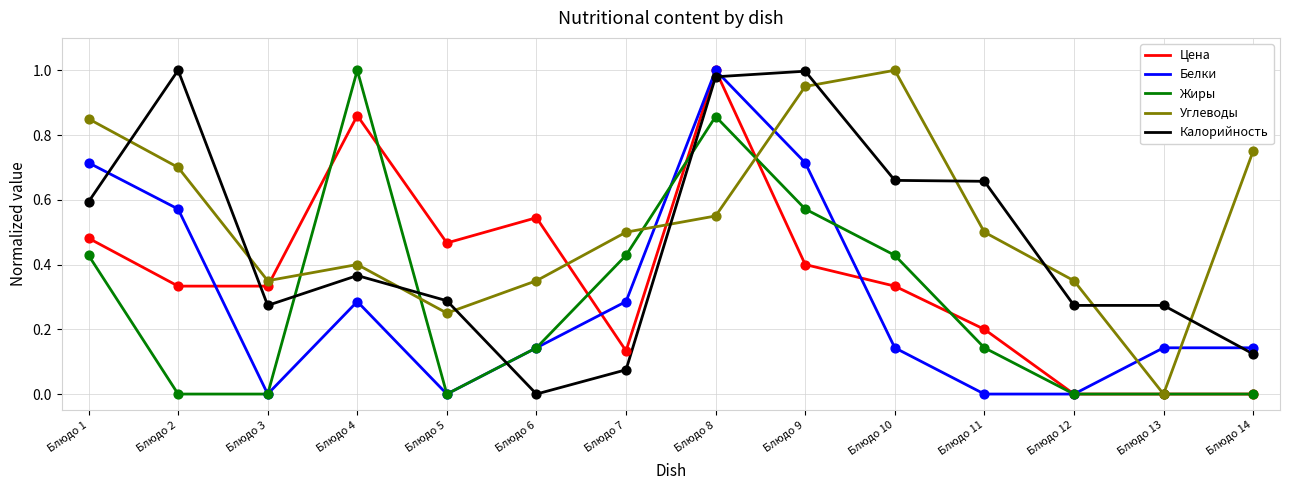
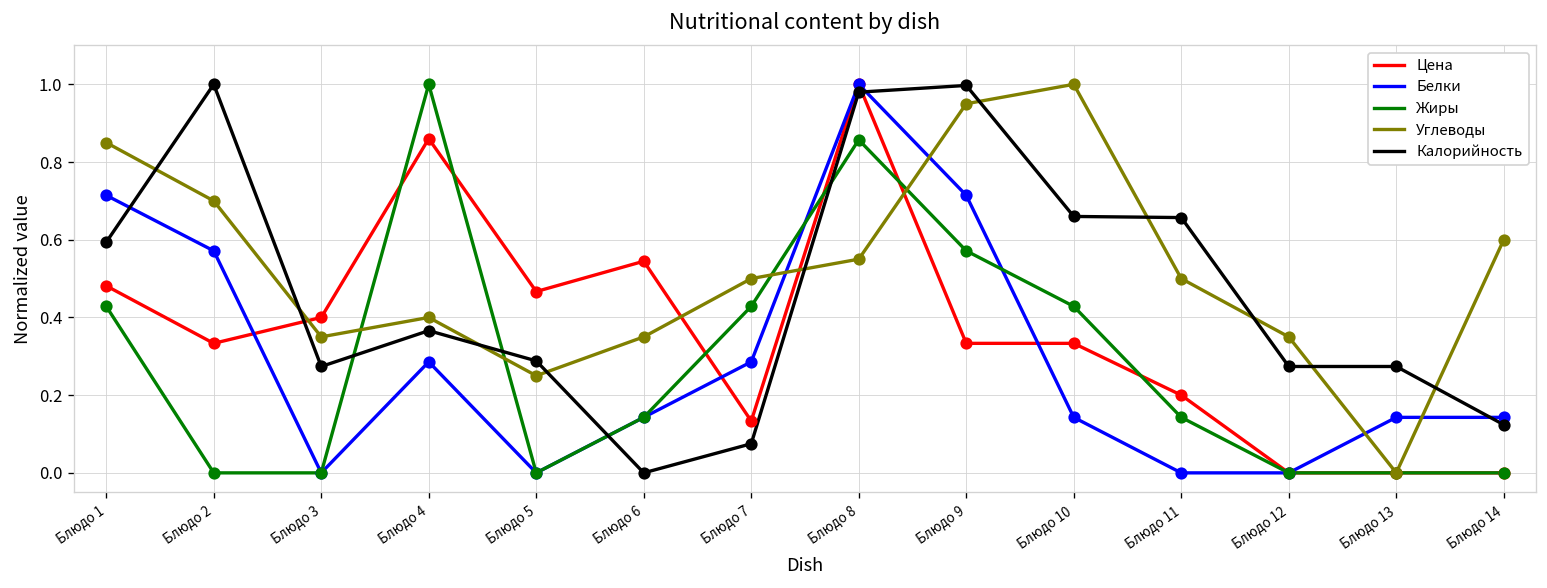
  {
    "Цена": {
      "Блюдо 1": 0.48,
      "Блюдо 2": 0.33,
-     "Блюдо 3": 0.33,
+     "Блюдо 3": 0.40,
      "Блюдо 4": 0.86,
      "Блюдо 5": 0.47,
      "Блюдо 6": 0.54,
      "Блюдо 7": 0.13,
-     "Блюдо 9": 0.40,
+     "Блюдо 9": 0.33,
      "Блюдо 10": 0.33,
      "Блюдо 11": 0.20
    },
    "Белки": {
      "Блюдо 1": 0.71,
      "Блюдо 2": 0.57,
      "Блюдо 4": 0.29,
      "Блюдо 7": 0.29,
      "Блюдо 9": 0.71,
      "Блюдо 10": 0.14,
      "Блюдо 11": 0.00,
      "Блюдо 13": 0.14,
      "Блюдо 14": 0.14
    },
    "Жиры": {
      "Блюдо 1": 0.43,
      "Блюдо 2": 0.00,
      "Блюдо 4": 1.00,
      "Блюдо 7": 0.43,
      "Блюдо 8": 0.86,
      "Блюдо 9": 0.57,
      "Блюдо 10": 0.43,
      "Блюдо 11": 0.14
    },
    "Углеводы": {
      "Блюдо 1": 0.85,
      "Блюдо 2": 0.70,
      "Блюдо 3": 0.35,
      "Блюдо 4": 0.40,
      "Блюдо 5": 0.25,
      "Блюдо 6": 0.35,
      "Блюдо 7": 0.50,
      "Блюдо 8": 0.55,
      "Блюдо 9": 0.95,
      "Блюдо 10": 1.00,
      "Блюдо 11": 0.50,
      "Блюдо 12": 0.35,
-     "Блюдо 14": 0.75
+     "Блюдо 14": 0.60
    },
    "Калорийность": {
      "Блюдо 1": 0.59,
      "Блюдо 2": 1.00,
      "Блюдо 3": 0.27,
      "Блюдо 4": 0.37,
      "Блюдо 5": 0.29,
      "Блюдо 6": 0.00,
      "Блюдо 7": 0.07,
      "Блюдо 8": 0.98,
      "Блюдо 9": 1.00,
      "Блюдо 10": 0.66,
      "Блюдо 11": 0.66,
      "Блюдо 12": 0.27,
      "Блюдо 13": 0.27,
      "Блюдо 14": 0.12
    }
  }
